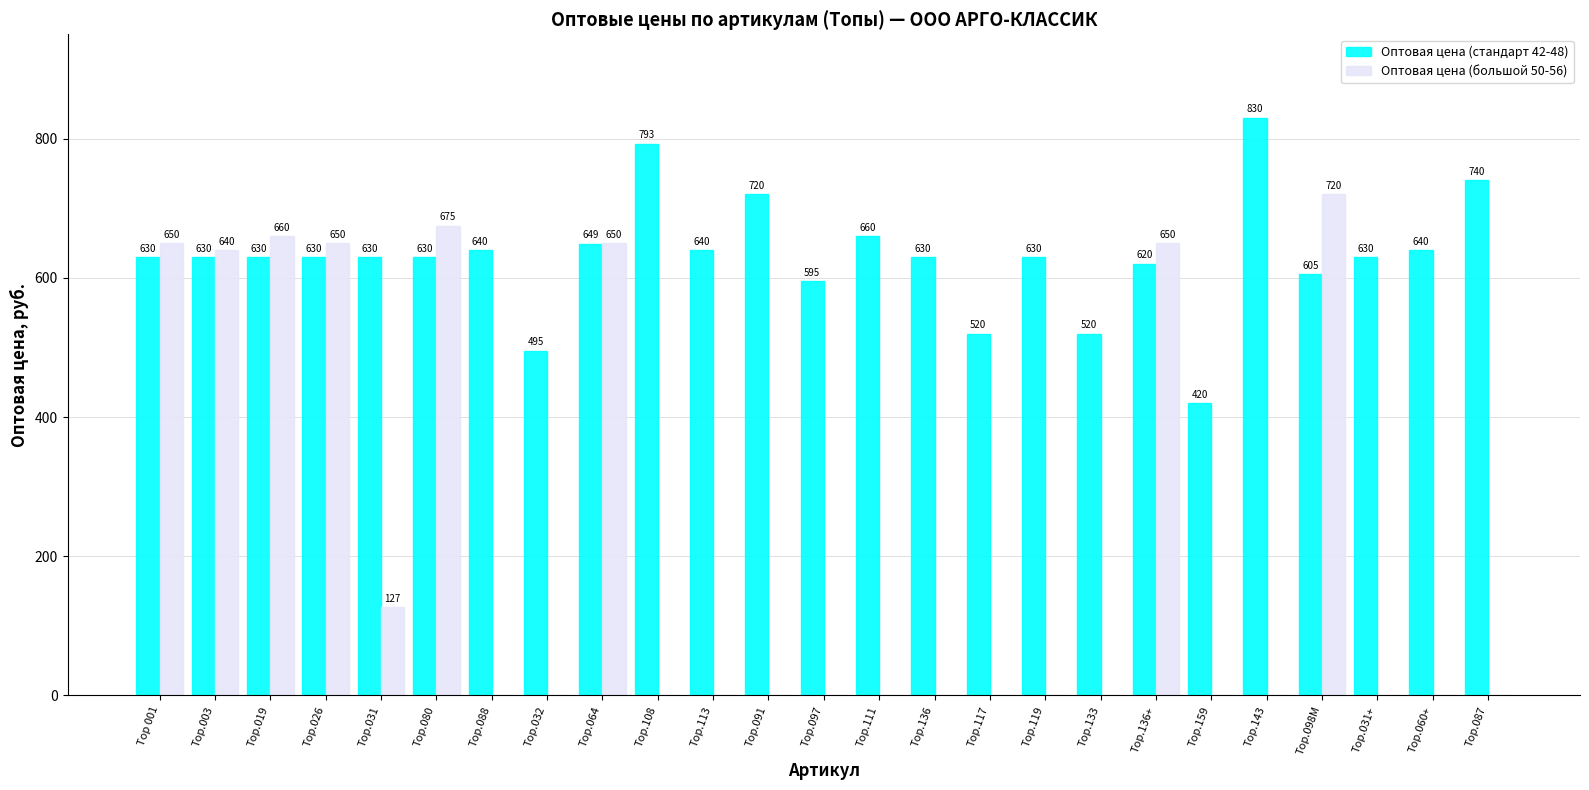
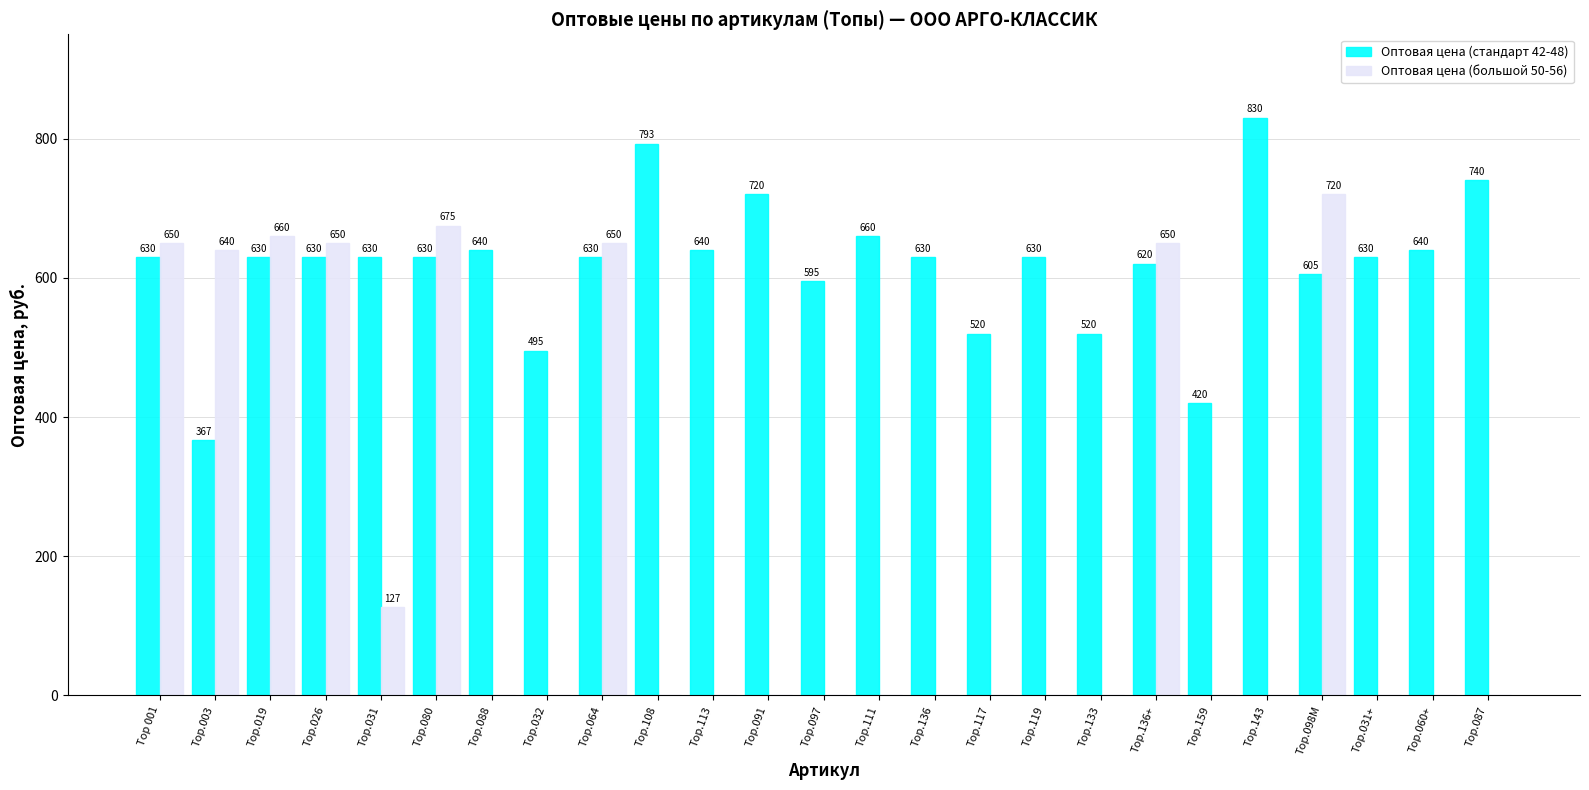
  {
    "Оптовая цена (стандарт 42-48)": {
      "Тор 001": 630,
-     "Тор.003": 630,
+     "Тор.003": 367,
      "Тор.019": 630,
      "Тор.026": 630,
      "Тор.031": 630,
      "Тор.080": 630,
      "Тор.088": 640,
      "Тор.032": 495,
-     "Тор.064": 649,
+     "Тор.064": 630,
      "Top.108": 793,
      "Тор.113": 640,
      "Тор.091": 720,
      "Top.097": 595,
      "Top.111": 660,
      "Top.136": 630,
      "Тор.117": 520,
      "Тор.119": 630,
      "Тор.133": 520,
      "Тор.136+": 620,
      "Тор.159": 420,
      "Тор.143": 830,
      "Top.098М": 605,
      "Тор.031+": 630,
      "Тор.060+": 640,
      "Тор.087": 740
    },
    "Оптовая цена (большой 50-56)": {
      "Тор 001": 650,
      "Тор.003": 640,
      "Тор.019": 660,
      "Тор.026": 650,
      "Тор.031": 127,
      "Тор.080": 675,
      "Тор.064": 650,
      "Тор.136+": 650,
      "Top.098М": 720
    }
  }
